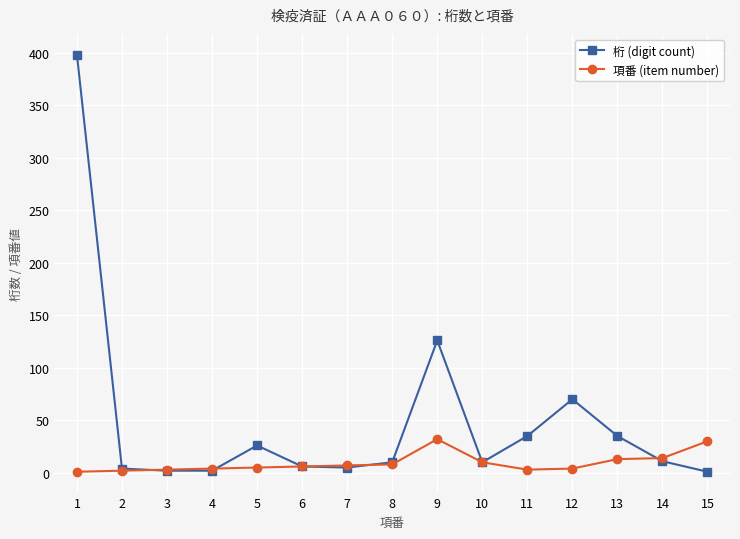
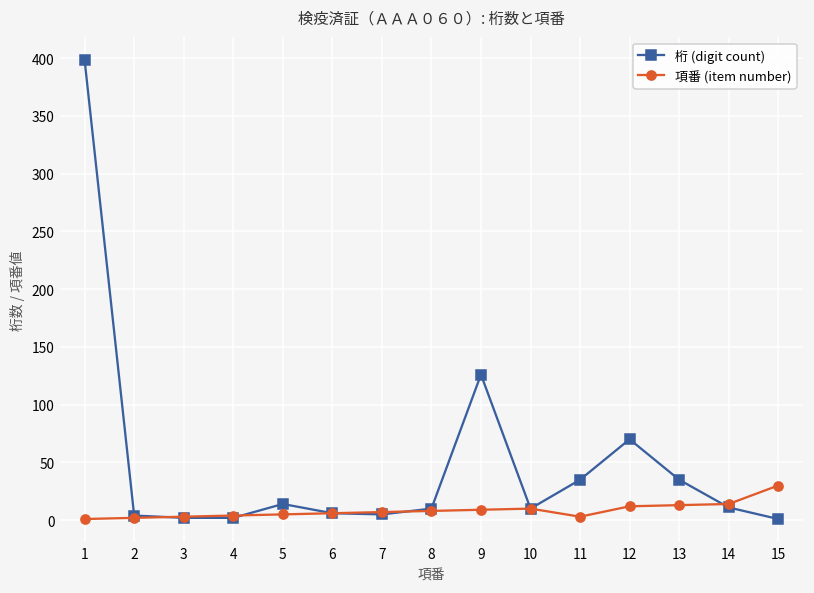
  {
    "桁 (digit count)": {
      "1": 398,
-     "5": 26,
+     "5": 14,
      "9": 126,
      "11": 35,
      "12": 70,
      "13": 35,
      "14": 11,
      "15": 1
    },
    "項番 (item number)": {
      "1": 1,
      "5": 5,
-     "9": 32,
+     "9": 9,
      "11": 3,
-     "12": 4,
+     "12": 12,
      "13": 13,
      "14": 14,
      "15": 30
    }
  }
